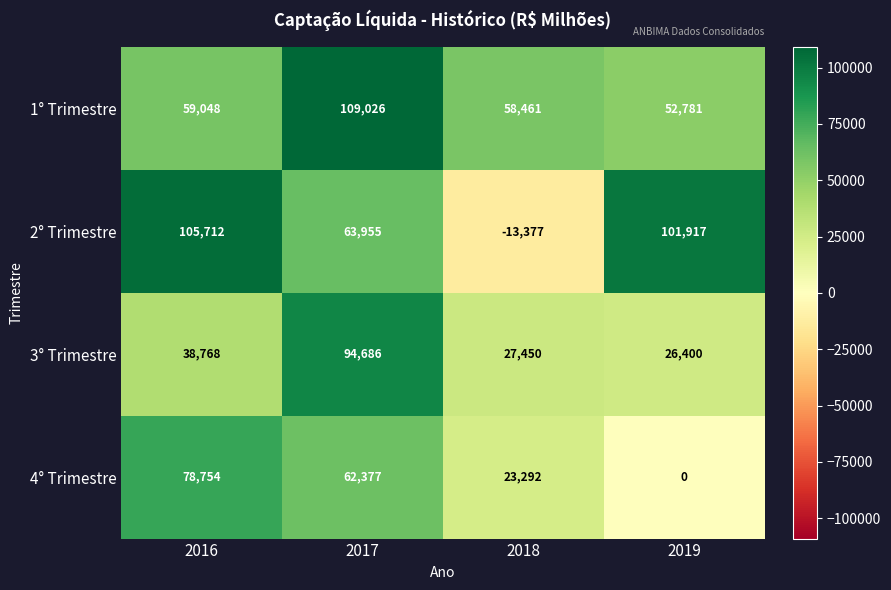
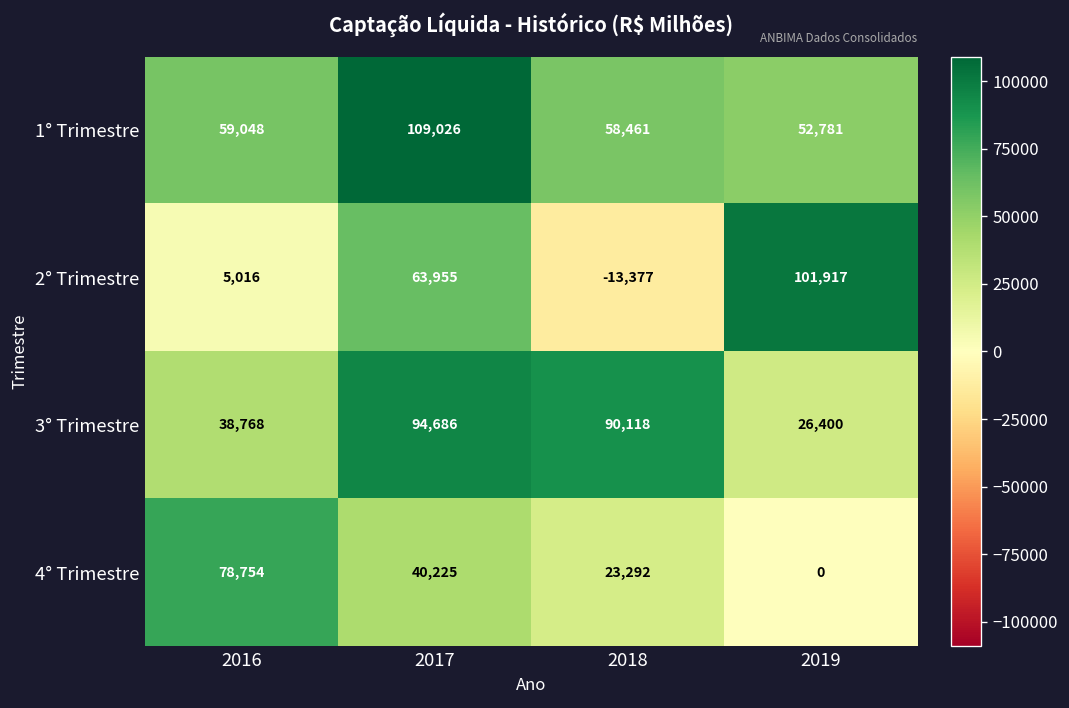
  {
    "1° Trimestre": {
      "2016": "59,048",
      "2017": "109,026",
      "2018": "58,461",
      "2019": "52,781"
    },
    "2° Trimestre": {
-     "2016": "105,712",
+     "2016": "5,016",
      "2017": "63,955",
      "2018": "-13,377",
      "2019": "101,917"
    },
    "3° Trimestre": {
      "2016": "38,768",
      "2017": "94,686",
-     "2018": "27,450",
+     "2018": "90,118",
      "2019": "26,400"
    },
    "4° Trimestre": {
      "2016": "78,754",
-     "2017": "62,377",
+     "2017": "40,225",
      "2018": "23,292",
      "2019": "0"
    }
  }
